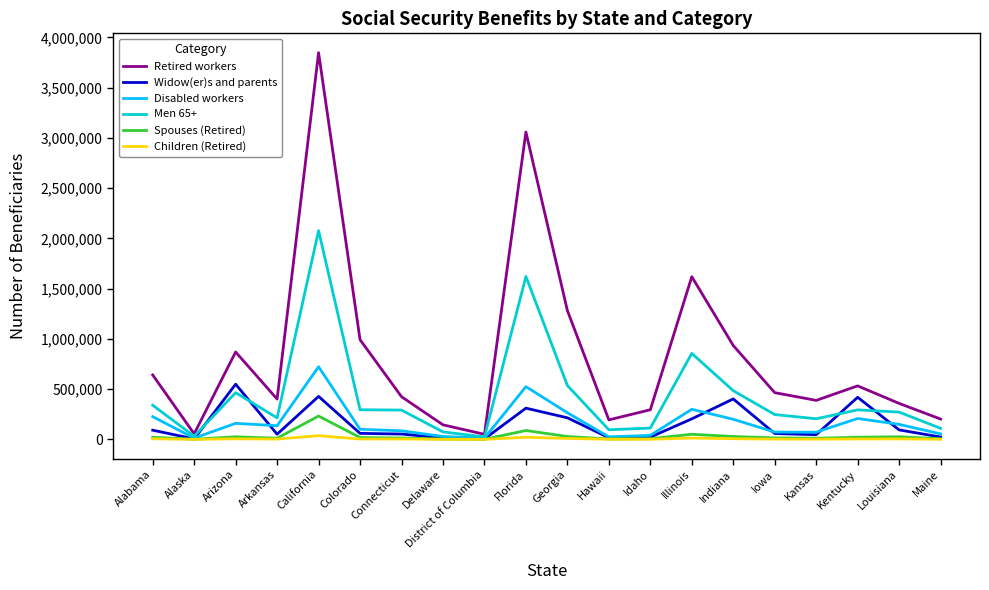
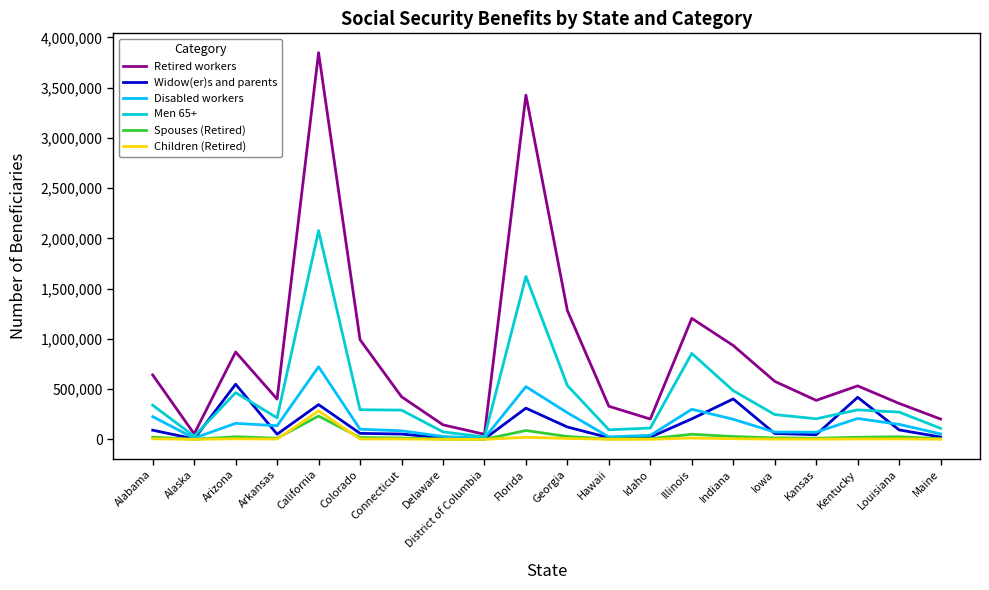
  {
    "Retired workers": {
      "Alabama": "640,000",
      "Arizona": "870,000",
      "Arkansas": "400,000",
      "California": "3,850,000",
      "Colorado": "990,000",
      "Connecticut": "420,000",
      "Delaware": "150,000",
      "District of Columbia": "50,000",
-     "Florida": "3,060,000",
+     "Florida": "3,430,000",
      "Georgia": "1,280,000",
-     "Hawaii": "190,000",
-     "Idaho": "300,000",
-     "Illinois": "1,620,000",
+     "Hawaii": "330,000",
+     "Idaho": "200,000",
+     "Illinois": "1,200,000",
      "Indiana": "930,000",
-     "Iowa": "470,000",
+     "Iowa": "580,000",
      "Kansas": "390,000",
      "Kentucky": "530,000",
      "Louisiana": "360,000",
      "Maine": "200,000"
    },
    "Widow(er)s and parents": {
      "Alabama": "90,000",
      "Arizona": "550,000",
      "Arkansas": "50,000",
-     "California": "430,000",
+     "California": "350,000",
      "Colorado": "60,000",
      "Connecticut": "50,000",
      "Florida": "310,000",
-     "Georgia": "220,000",
+     "Georgia": "120,000",
      "Illinois": "200,000",
      "Indiana": "400,000",
      "Kentucky": "420,000",
      "Louisiana": "90,000"
    },
    "Spouses (Retired)": {
      "California": "230,000",
      "Florida": "90,000",
      "Illinois": "50,000"
    },
    "Children (Retired)": {
-     "California": "40,000",
+     "California": "280,000",
      "Florida": "20,000",
      "Illinois": "10,000"
    }
  }
